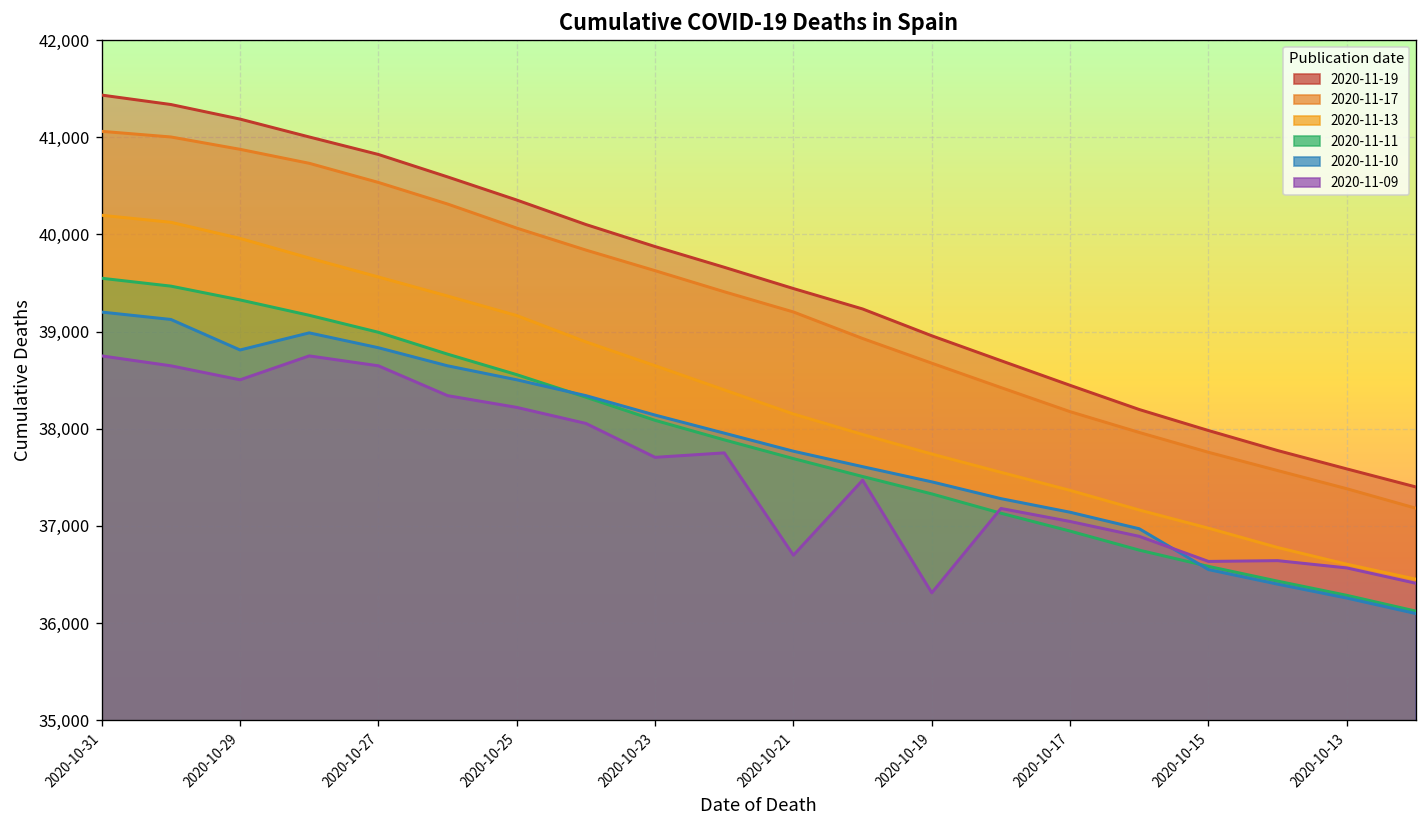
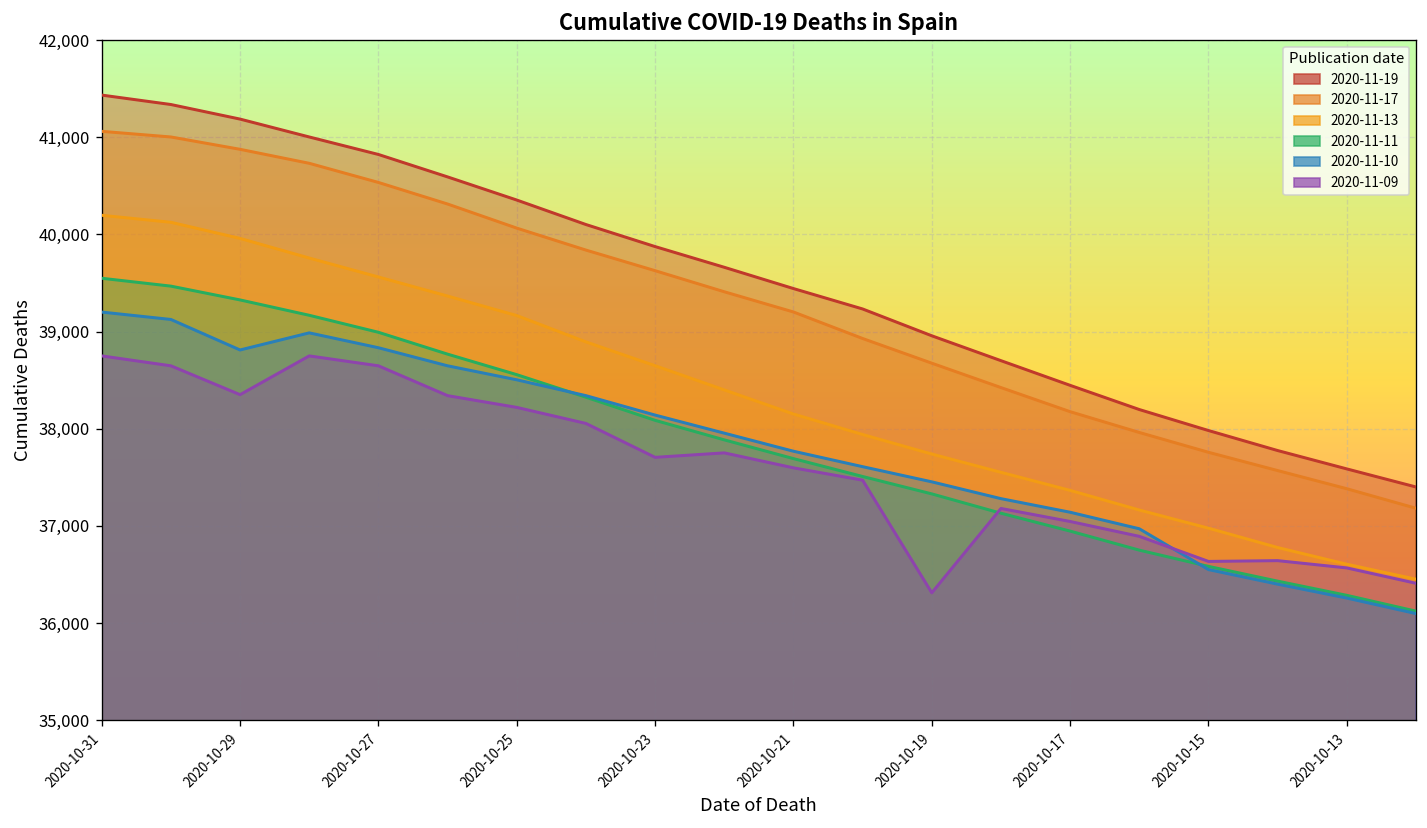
  {
    "2020-11-09": {
      "2020-10-31": "38,700",
-     "2020-10-29": "38,500",
+     "2020-10-29": "38,400",
      "2020-10-27": "38,600",
      "2020-10-25": "38,200",
      "2020-10-23": "37,700",
-     "2020-10-21": "36,700",
+     "2020-10-21": "37,600",
      "2020-10-19": "36,300",
      "2020-10-17": "37,000",
      "2020-10-15": "36,600",
      "2020-10-13": "36,600"
    }
  }
